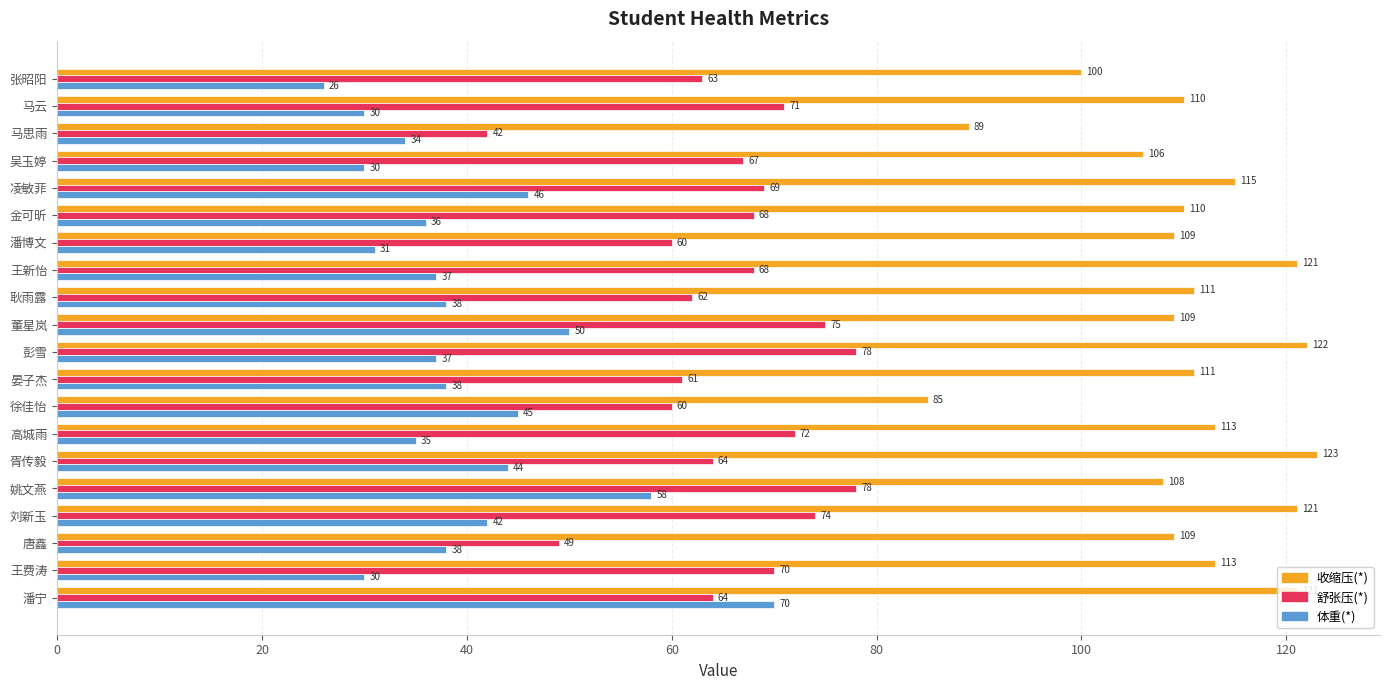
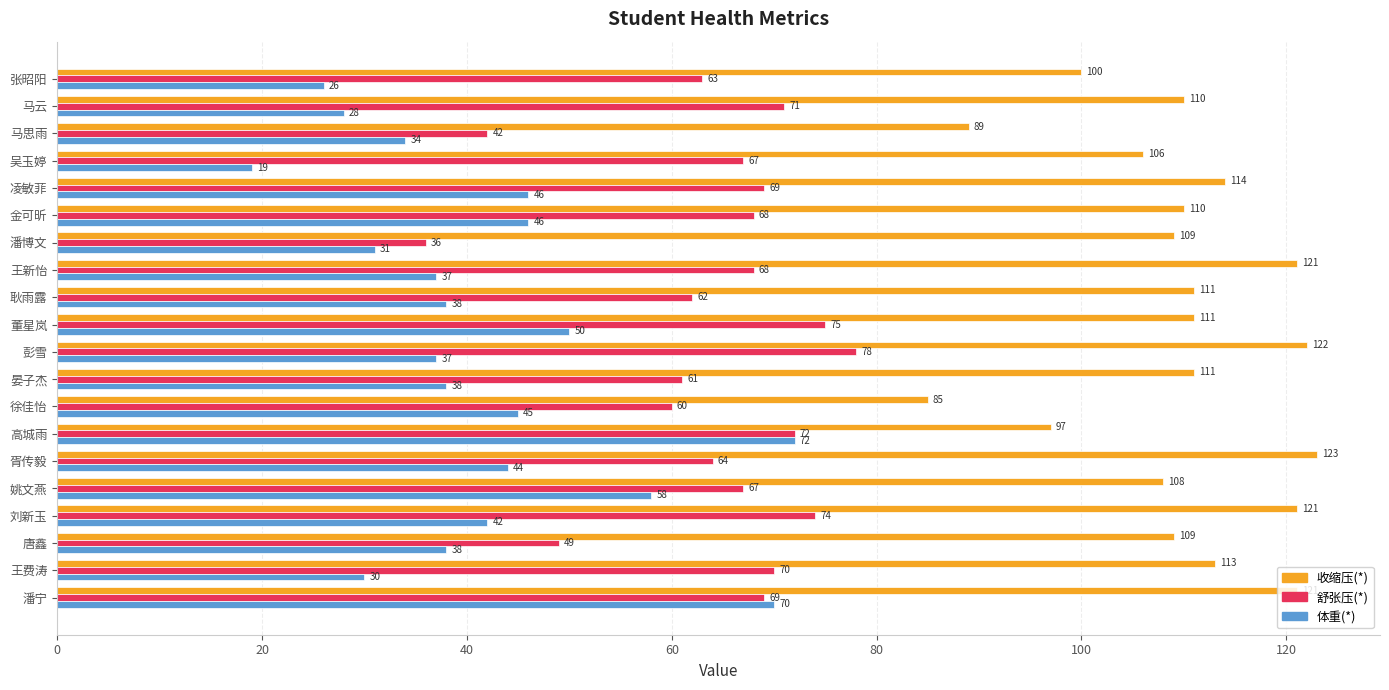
  {
    "收缩压(*)": {
      "张昭阳": 100,
      "马云": 110,
      "马思雨": 89,
      "吴玉婷": 106,
-     "凌敏菲": 115,
+     "凌敏菲": 114,
      "金可昕": 110,
      "潘博文": 109,
      "王新怡": 121,
      "耿雨露": 111,
-     "董星岚": 109,
+     "董星岚": 111,
      "彭雪": 122,
      "晏子杰": 111,
      "徐佳怡": 85,
-     "高城雨": 113,
+     "高城雨": 97,
      "胥传毅": 123,
      "姚文燕": 108,
      "刘新玉": 121,
      "唐鑫": 109,
      "王费涛": 113
    },
    "舒张压(*)": {
      "张昭阳": 63,
      "马云": 71,
      "马思雨": 42,
      "吴玉婷": 67,
      "凌敏菲": 69,
      "金可昕": 68,
-     "潘博文": 60,
+     "潘博文": 36,
      "王新怡": 68,
      "耿雨露": 62,
      "董星岚": 75,
      "彭雪": 78,
      "晏子杰": 61,
      "徐佳怡": 60,
      "胥传毅": 64,
-     "姚文燕": 78,
+     "姚文燕": 67,
      "刘新玉": 74,
      "唐鑫": 49,
      "王费涛": 70,
-     "潘宁": 64
+     "潘宁": 69
    },
    "体重(*)": {
      "张昭阳": 26,
-     "马云": 30,
+     "马云": 28,
      "马思雨": 34,
-     "吴玉婷": 30,
+     "吴玉婷": 19,
      "凌敏菲": 46,
-     "金可昕": 36,
+     "金可昕": 46,
      "潘博文": 31,
      "王新怡": 37,
      "耿雨露": 38,
      "董星岚": 50,
      "彭雪": 37,
      "晏子杰": 38,
      "徐佳怡": 45,
-     "高城雨": 35,
+     "高城雨": 72,
      "胥传毅": 44,
      "姚文燕": 58,
      "刘新玉": 42,
      "唐鑫": 38,
      "王费涛": 30,
      "潘宁": 70
    }
  }
